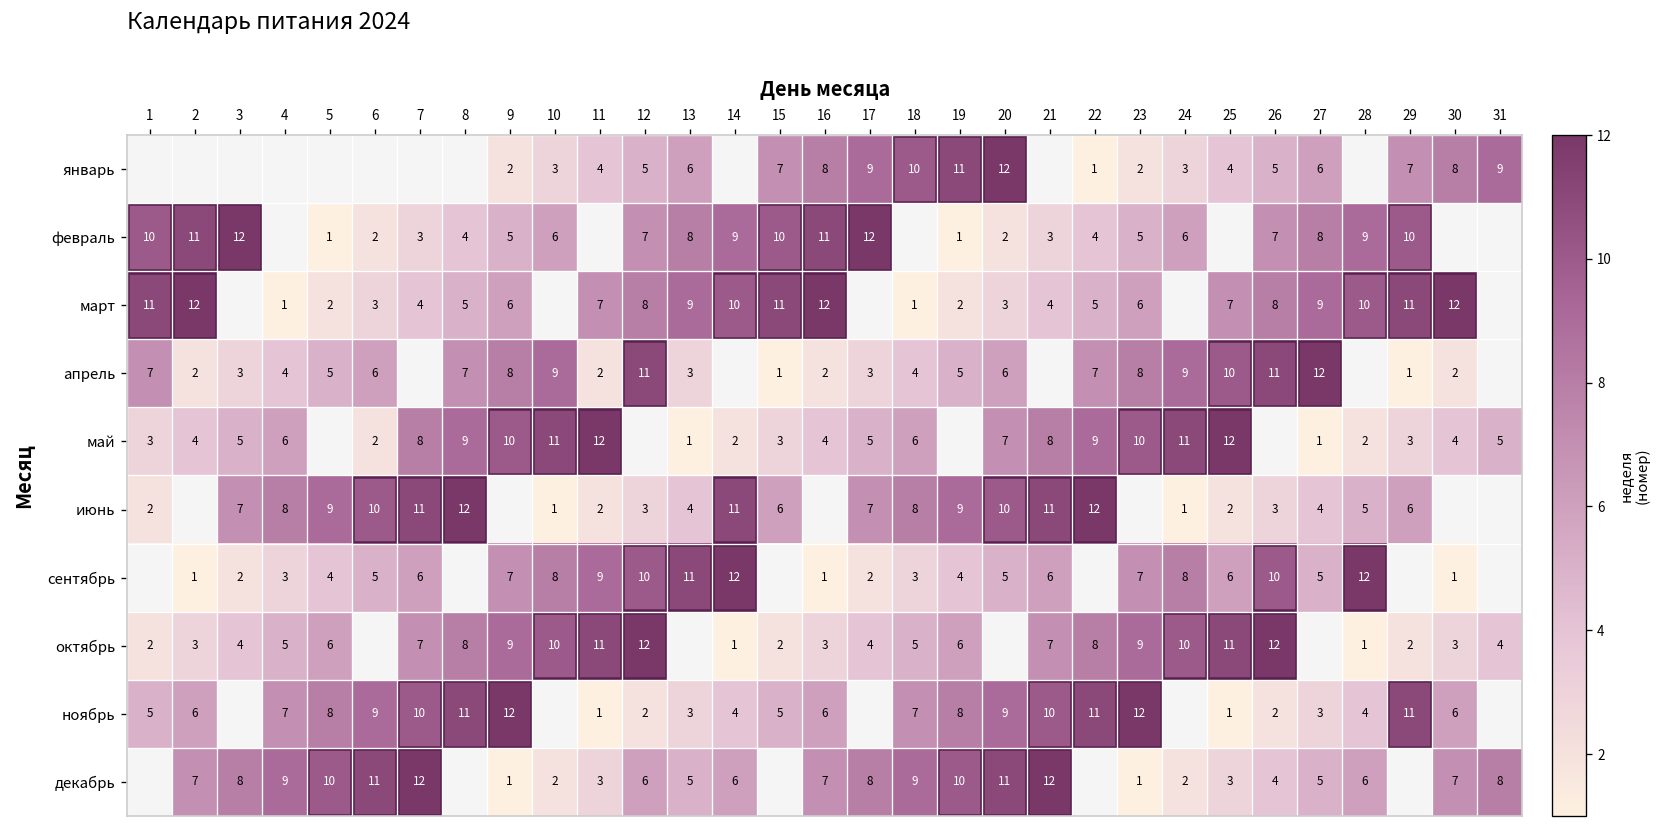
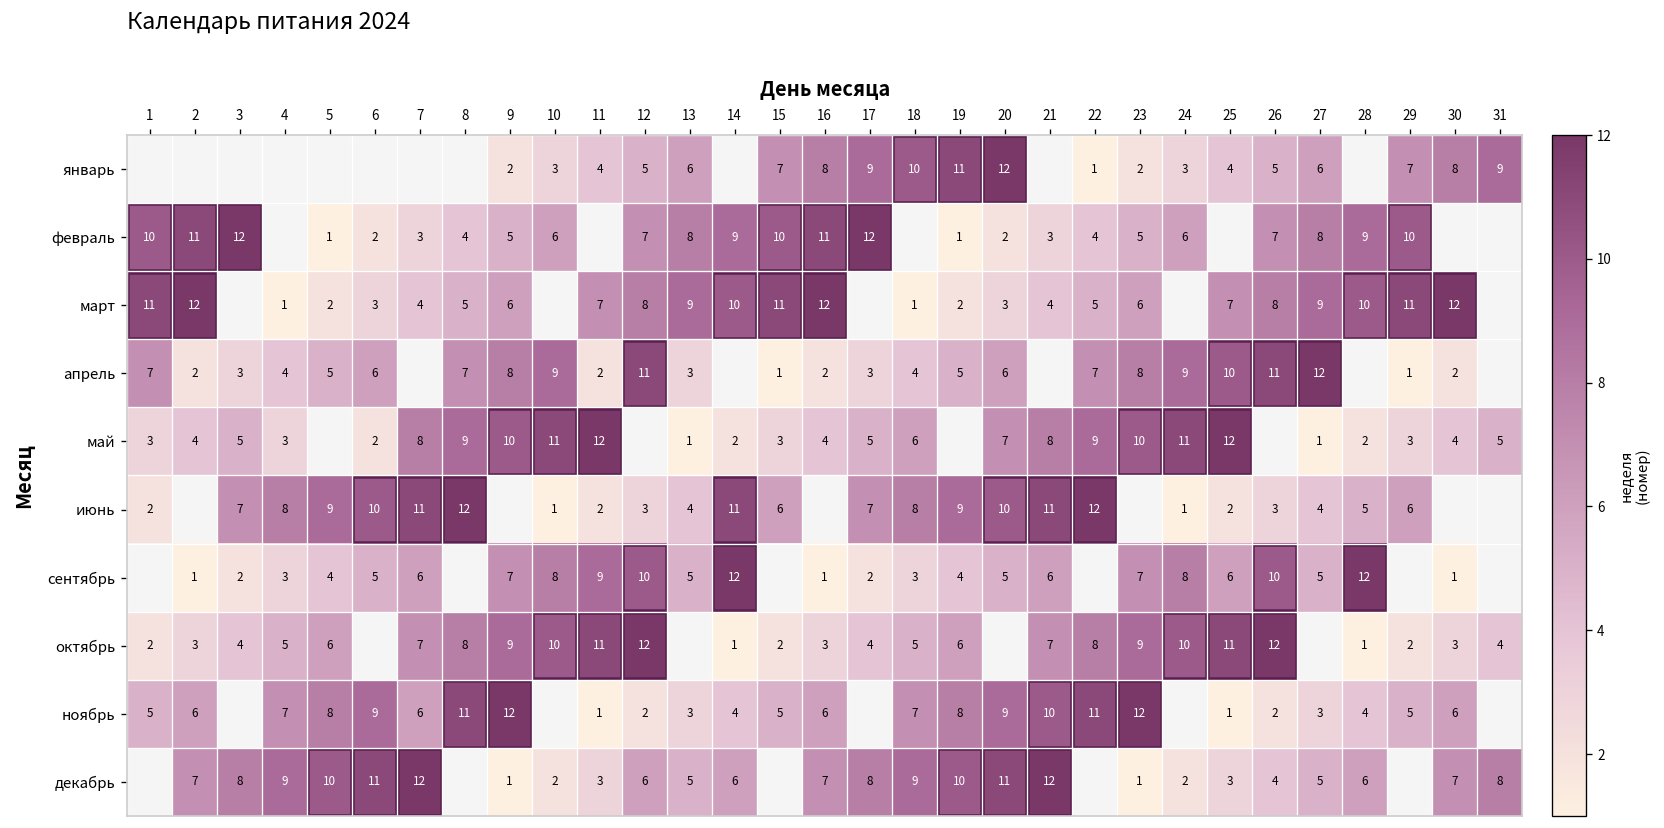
  {
    "май": {
      "1": 3,
      "2": 4,
      "3": 5,
-     "4": 6,
+     "4": 3,
      "6": 2,
      "7": 8,
      "8": 9,
      "9": 10,
      "10": 11,
      "11": 12,
      "13": 1,
      "14": 2,
      "15": 3,
      "16": 4,
      "17": 5,
      "18": 6,
      "20": 7,
      "21": 8,
      "22": 9,
      "23": 10,
      "24": 11,
      "25": 12,
      "27": 1,
      "28": 2,
      "29": 3,
      "30": 4,
      "31": 5
    },
    "сентябрь": {
      "2": 1,
      "3": 2,
      "4": 3,
      "5": 4,
      "6": 5,
      "7": 6,
      "9": 7,
      "10": 8,
      "11": 9,
      "12": 10,
-     "13": 11,
+     "13": 5,
      "14": 12,
      "16": 1,
      "17": 2,
      "18": 3,
      "19": 4,
      "20": 5,
      "21": 6,
      "23": 7,
      "24": 8,
      "25": 6,
      "26": 10,
      "27": 5,
      "28": 12,
      "30": 1
    },
    "ноябрь": {
      "1": 5,
      "2": 6,
      "4": 7,
      "5": 8,
      "6": 9,
-     "7": 10,
+     "7": 6,
      "8": 11,
      "9": 12,
      "11": 1,
      "12": 2,
      "13": 3,
      "14": 4,
      "15": 5,
      "16": 6,
      "18": 7,
      "19": 8,
      "20": 9,
      "21": 10,
      "22": 11,
      "23": 12,
      "25": 1,
      "26": 2,
      "27": 3,
      "28": 4,
-     "29": 11,
+     "29": 5,
      "30": 6
    }
  }
